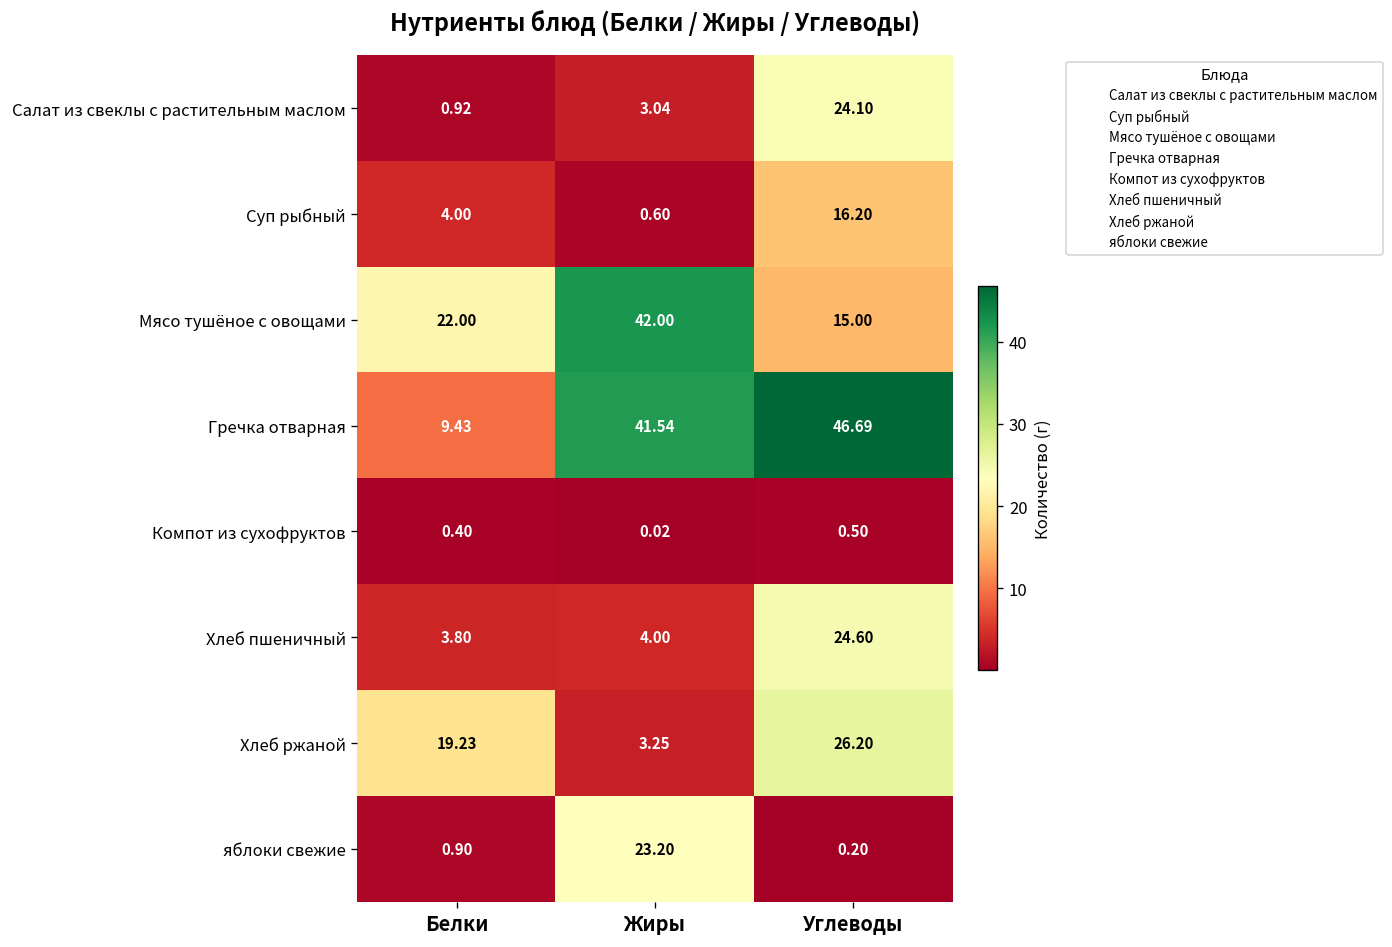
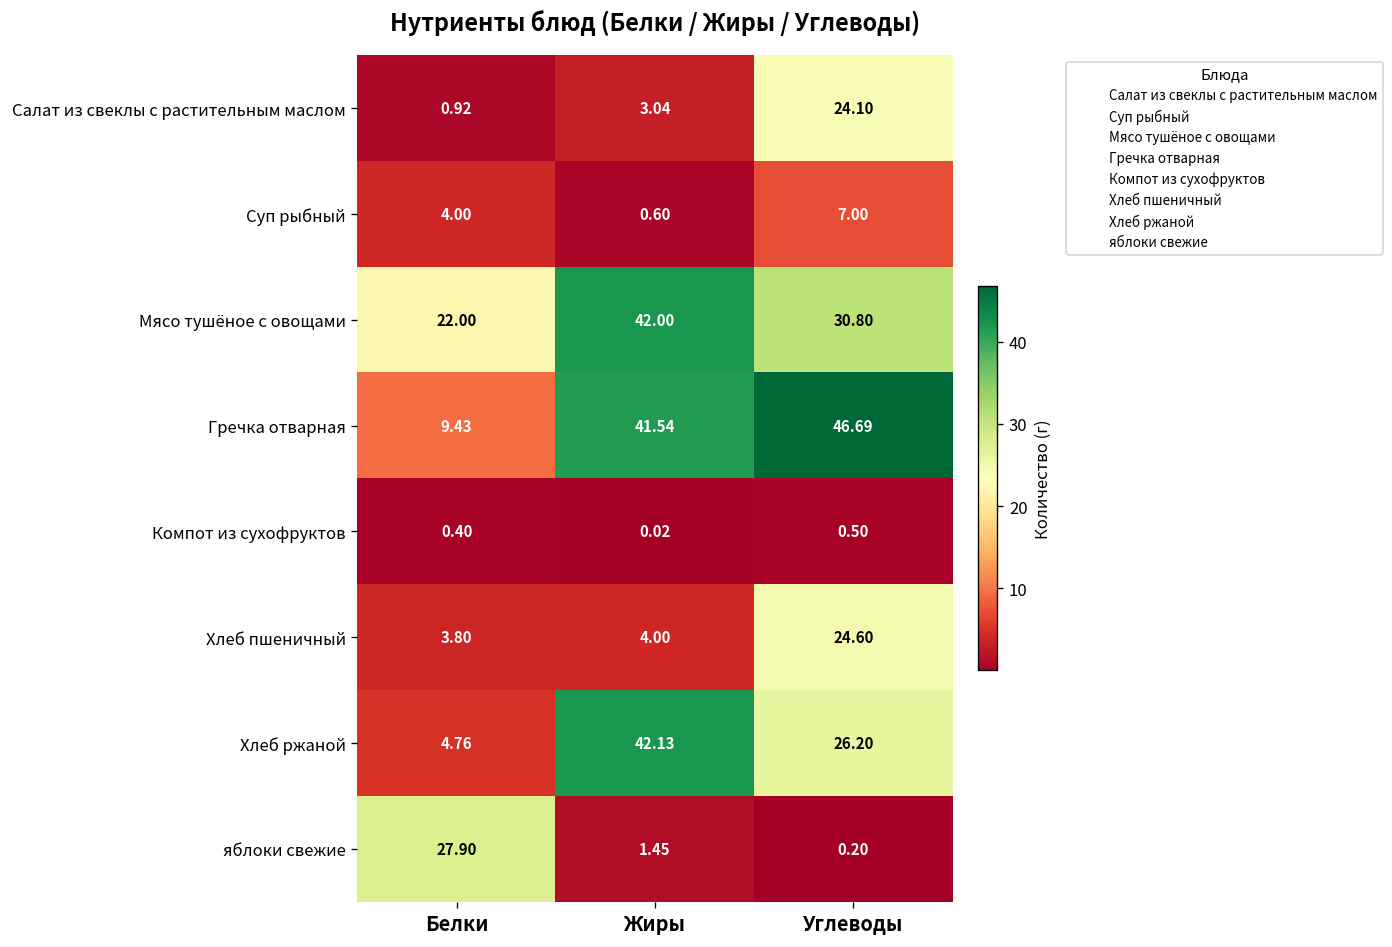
  {
    "Салат из свеклы с растительным маслом": {
      "Белки": 0.92,
      "Жиры": 3.04,
      "Углеводы": 24.10
    },
    "Суп рыбный": {
      "Белки": 4.00,
      "Жиры": 0.60,
-     "Углеводы": 16.20
+     "Углеводы": 7.00
    },
    "Мясо тушёное с овощами": {
      "Белки": 22.00,
      "Жиры": 42.00,
-     "Углеводы": 15.00
+     "Углеводы": 30.80
    },
    "Гречка отварная": {
      "Белки": 9.43,
      "Жиры": 41.54,
      "Углеводы": 46.69
    },
    "Компот из сухофруктов": {
      "Белки": 0.40,
      "Жиры": 0.02,
      "Углеводы": 0.50
    },
    "Хлеб пшеничный": {
      "Белки": 3.80,
      "Жиры": 4.00,
      "Углеводы": 24.60
    },
    "Хлеб ржаной": {
-     "Белки": 19.23,
-     "Жиры": 3.25,
+     "Белки": 4.76,
+     "Жиры": 42.13,
      "Углеводы": 26.20
    },
    "яблоки свежие": {
-     "Белки": 0.90,
-     "Жиры": 23.20,
+     "Белки": 27.90,
+     "Жиры": 1.45,
      "Углеводы": 0.20
    }
  }
